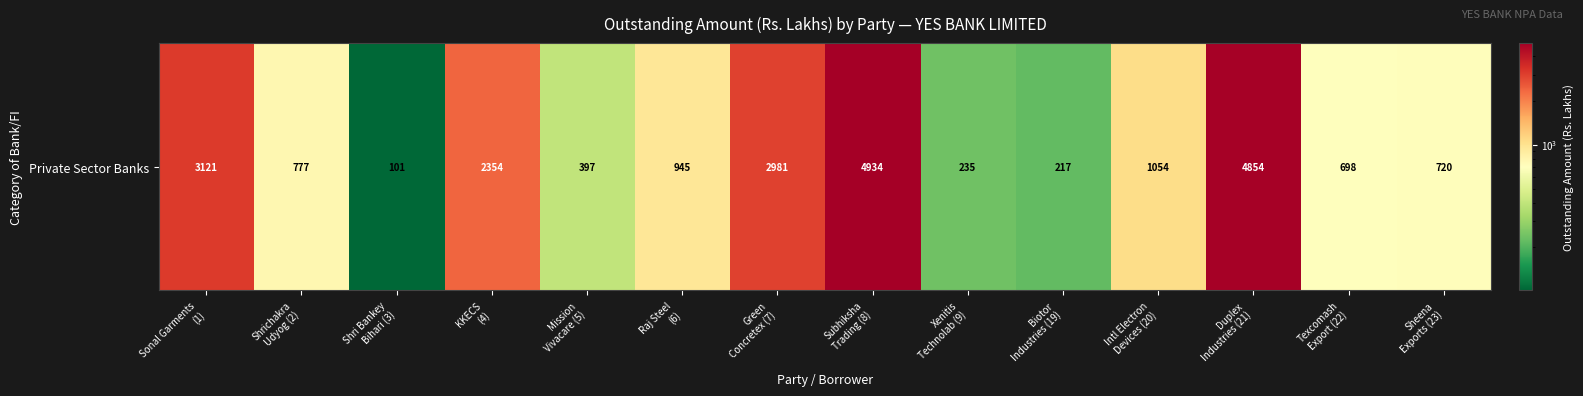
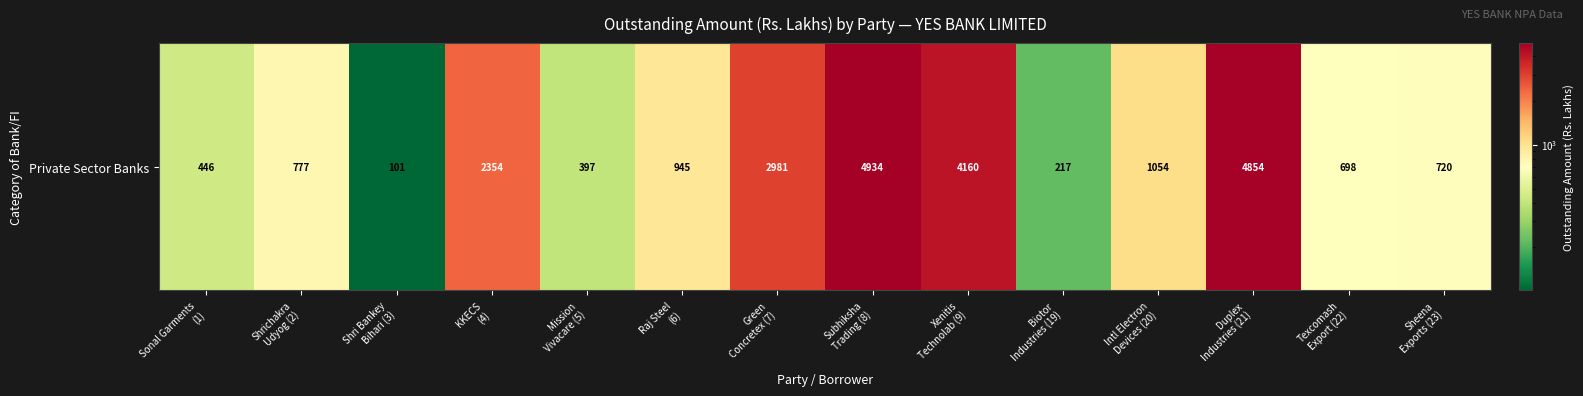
  {
    "Private Sector Banks": {
-     "Sonal Garments (1)": 3121,
+     "Sonal Garments (1)": 446,
      "Shrichakra Udyog (2)": 777,
      "Shri Bankey Bihari (3)": 101,
      "KKECS (4)": 2354,
      "Mission Vivacare (5)": 397,
      "Raj Steel (6)": 945,
      "Green Concretex (7)": 2981,
      "Subhiksha Trading (8)": 4934,
-     "Xenitis Technolab (9)": 235,
+     "Xenitis Technolab (9)": 4160,
      "Biotor Industries (19)": 217,
      "Intl Electron Devices (20)": 1054,
      "Duplex Industries (21)": 4854,
      "Texcomash Export (22)": 698,
      "Sheena Exports (23)": 720
    }
  }
